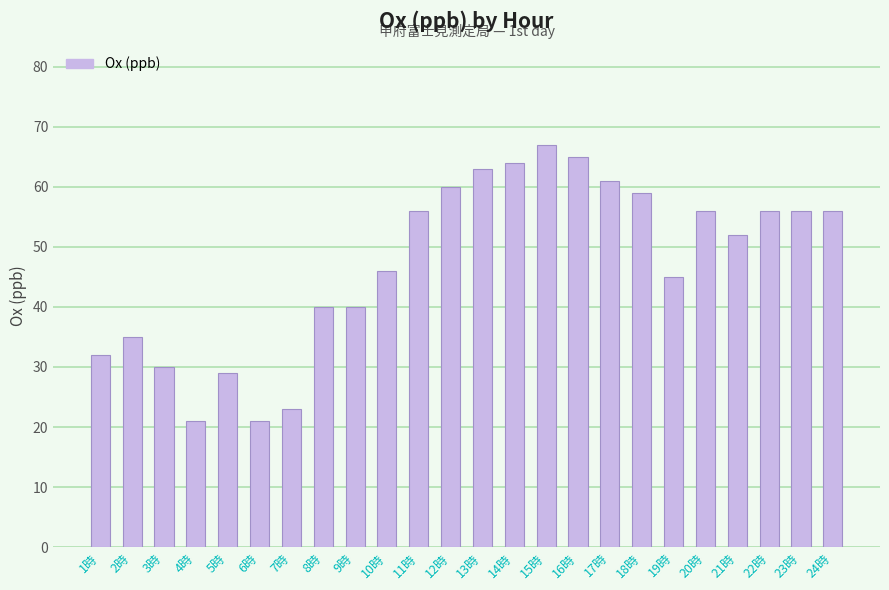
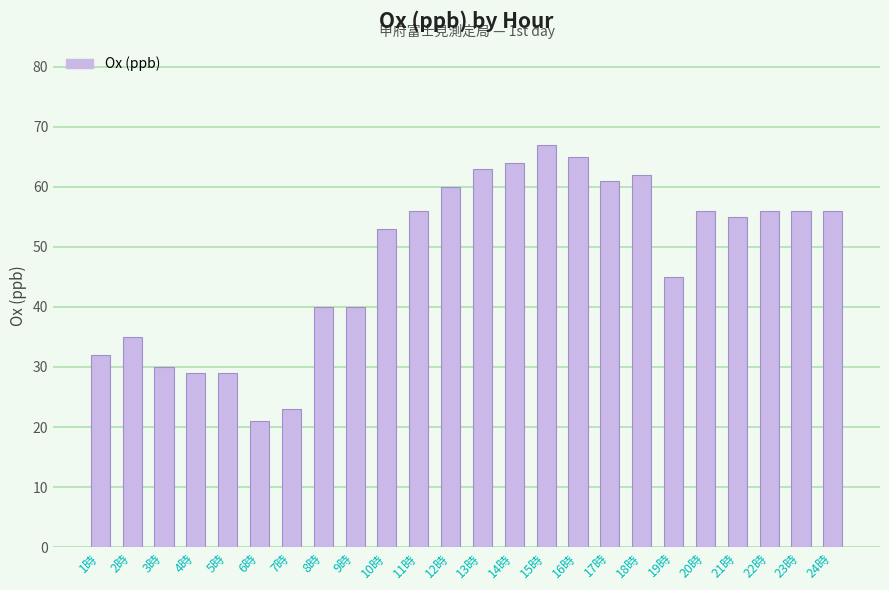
  {
    "1時": 32,
    "2時": 35,
    "3時": 30,
-   "4時": 21,
+   "4時": 29,
    "5時": 29,
    "6時": 21,
    "7時": 23,
    "8時": 40,
    "9時": 40,
-   "10時": 46,
+   "10時": 53,
    "11時": 56,
    "12時": 60,
    "13時": 63,
    "14時": 64,
    "15時": 67,
    "16時": 65,
    "17時": 61,
-   "18時": 59,
+   "18時": 62,
    "19時": 45,
    "20時": 56,
-   "21時": 52,
+   "21時": 55,
    "22時": 56,
    "23時": 56,
    "24時": 56
  }
